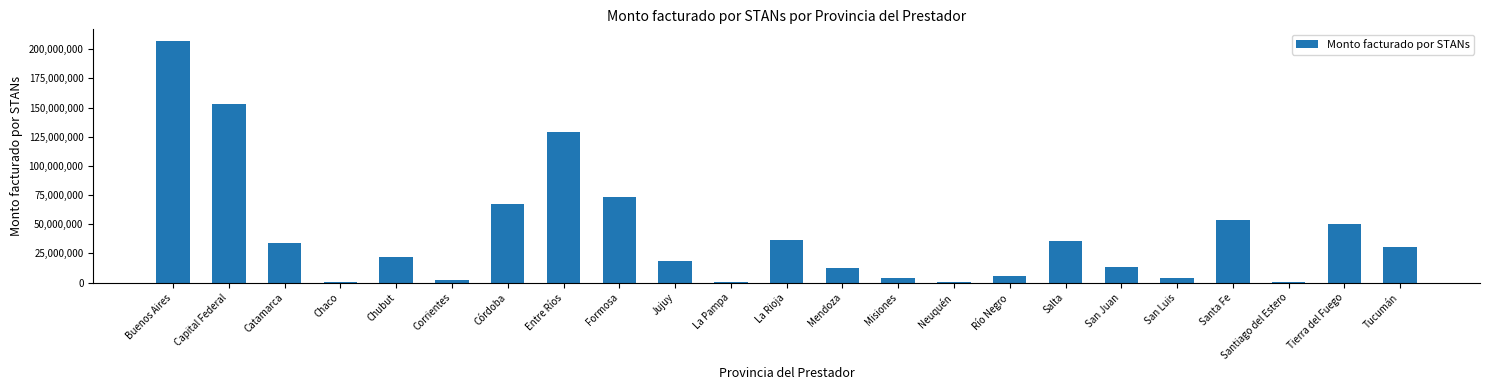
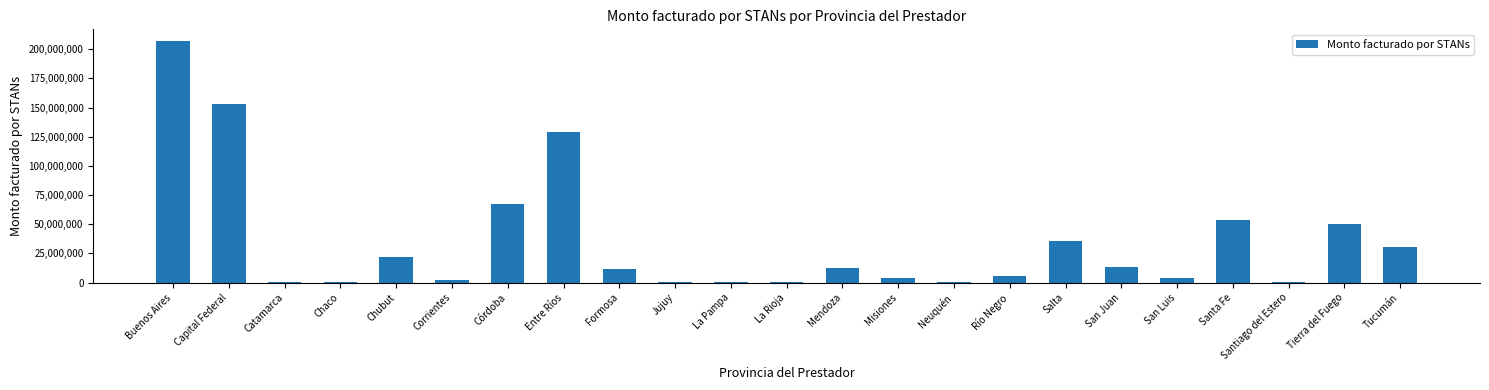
  {
    "Buenos Aires": "207,000,000",
    "Capital Federal": "153,000,000",
-   "Catamarca": "34,000,000",
+   "Catamarca": "1,000,000",
    "Chubut": "22,000,000",
    "Corrientes": "2,000,000",
    "Córdoba": "68,000,000",
    "Entre Ríos": "129,000,000",
-   "Formosa": "73,000,000",
-   "Jujuy": "18,000,000",
-   "La Rioja": "36,000,000",
+   "Formosa": "12,000,000",
+   "Jujuy": "0",
+   "La Rioja": "0",
    "Mendoza": "13,000,000",
    "Misiones": "4,000,000",
    "Río Negro": "5,000,000",
    "Salta": "36,000,000",
    "San Juan": "14,000,000",
    "San Luis": "4,000,000",
    "Santa Fe": "54,000,000",
    "Tierra del Fuego": "50,000,000",
    "Tucumán": "31,000,000"
  }
